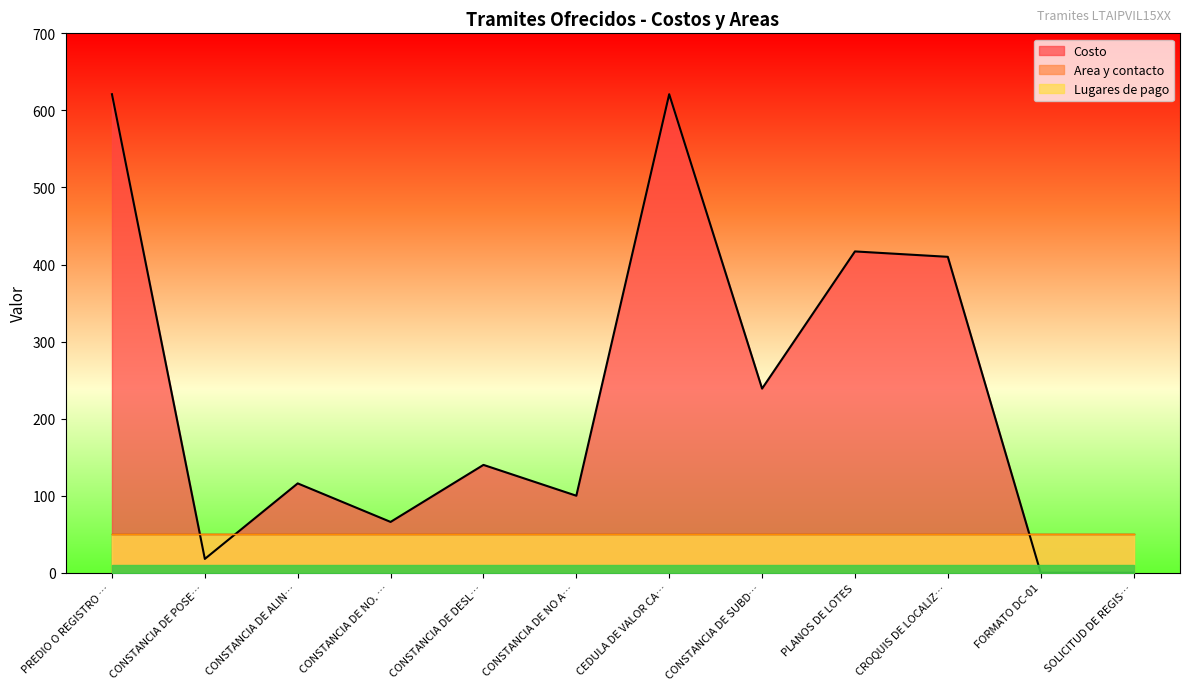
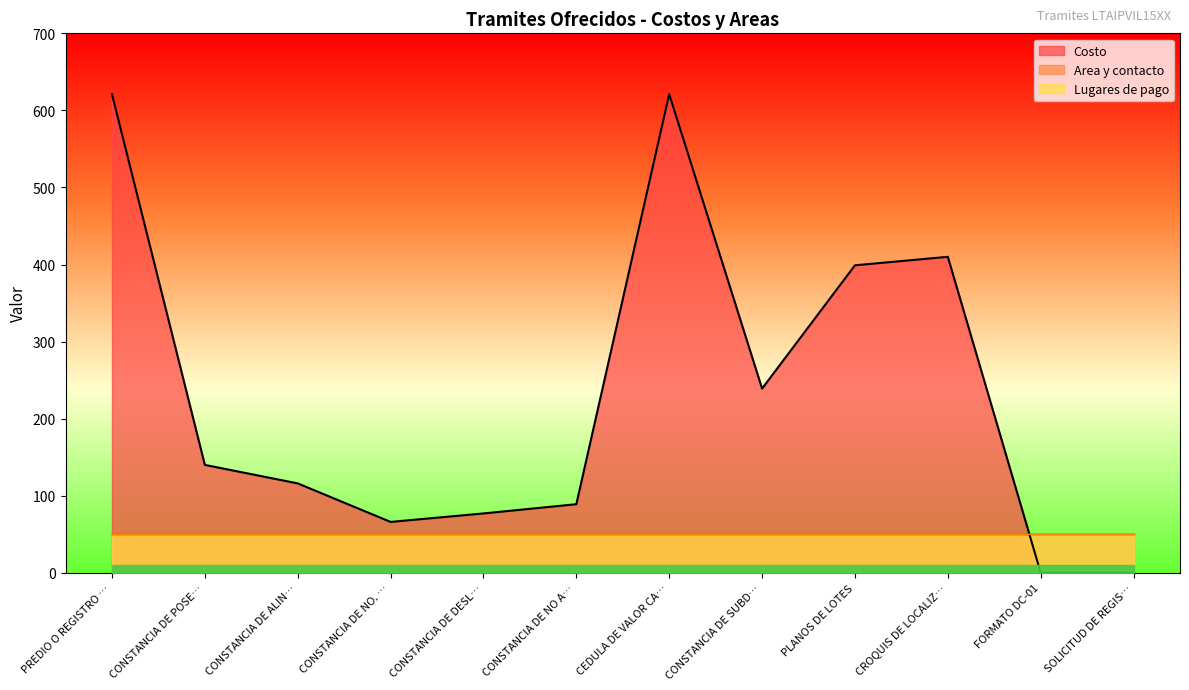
  {
    "Costo": {
      "PREDIO O REGISTRO …": 620,
-     "CONSTANCIA DE POSE…": 20,
+     "CONSTANCIA DE POSE…": 140,
      "CONSTANCIA DE ALIN…": 120,
      "CONSTANCIA DE NO. …": 70,
-     "CONSTANCIA DE DESL…": 140,
-     "CONSTANCIA DE NO A…": 100,
+     "CONSTANCIA DE DESL…": 80,
+     "CONSTANCIA DE NO A…": 90,
      "CEDULA DE VALOR CA…": 620,
      "CONSTANCIA DE SUBD…": 240,
-     "PLANOS DE LOTES": 420,
+     "PLANOS DE LOTES": 400,
      "CROQUIS DE LOCALIZ…": 410,
      "FORMATO DC-01": 0,
      "SOLICITUD DE REGIS…": 0
    },
    "Lugares de pago": {
      "PREDIO O REGISTRO …": 50,
      "CONSTANCIA DE POSE…": 50,
      "CONSTANCIA DE ALIN…": 50,
      "CONSTANCIA DE NO. …": 50,
      "CONSTANCIA DE DESL…": 50,
      "CONSTANCIA DE NO A…": 50,
      "CEDULA DE VALOR CA…": 50,
      "CONSTANCIA DE SUBD…": 50,
      "PLANOS DE LOTES": 50,
      "CROQUIS DE LOCALIZ…": 50,
      "FORMATO DC-01": 50,
      "SOLICITUD DE REGIS…": 50
    }
  }
